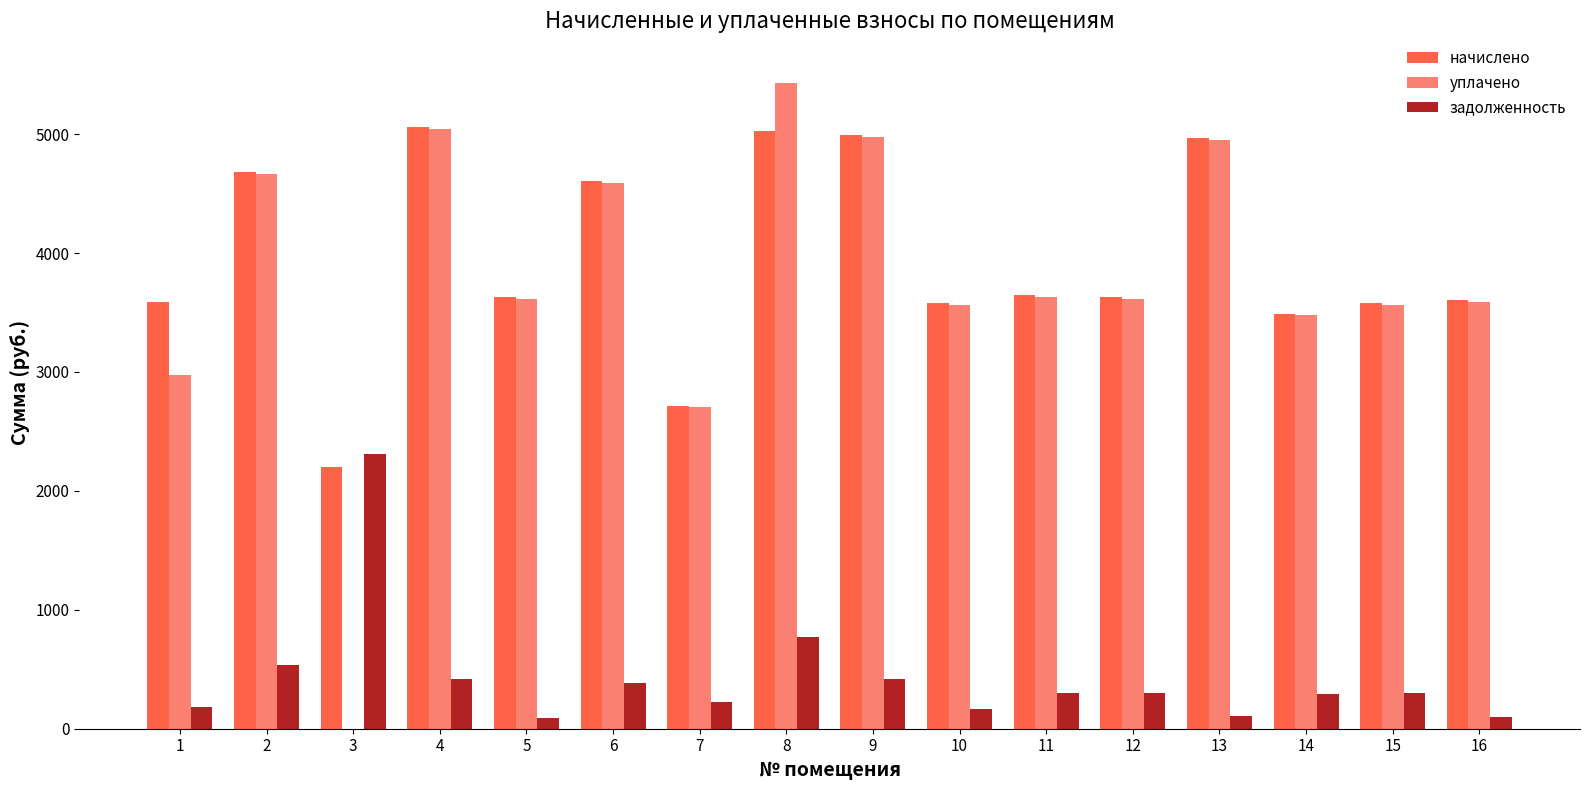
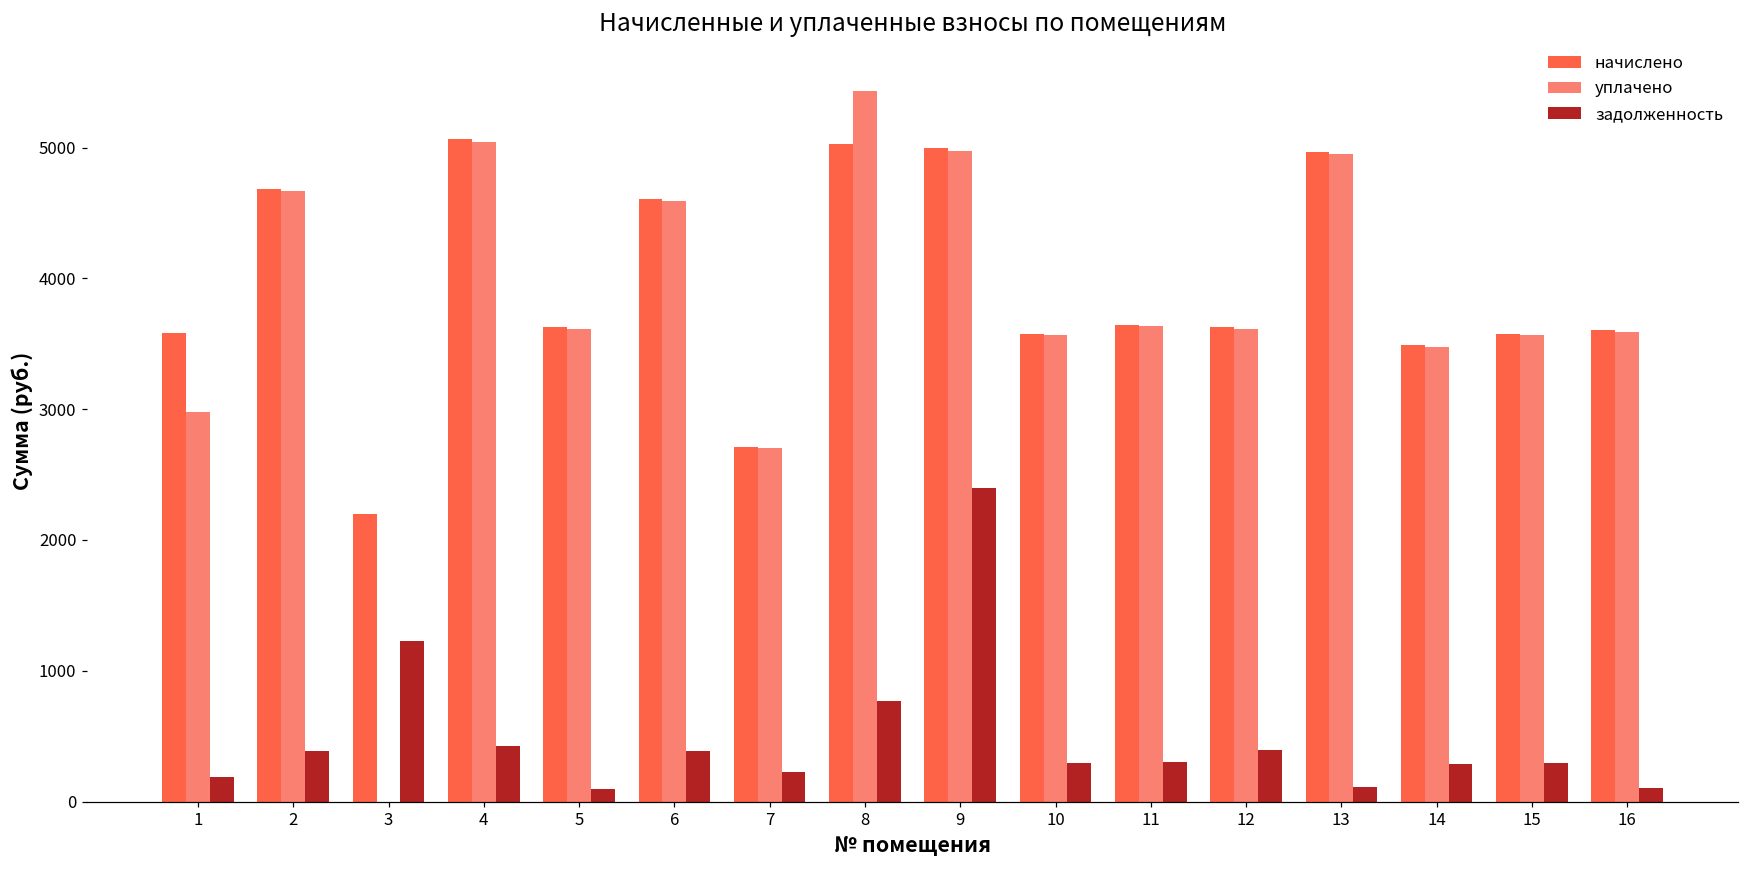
  {
    "задолженность": {
      "1": 180,
-     "2": 540,
-     "3": 2310,
+     "2": 390,
+     "3": 1230,
      "4": 420,
      "5": 90,
      "6": 380,
      "7": 230,
      "8": 770,
-     "9": 420,
-     "10": 160,
+     "9": 2400,
+     "10": 300,
      "11": 300,
-     "12": 300,
+     "12": 400,
      "13": 110,
      "14": 290,
      "15": 300,
      "16": 100
    }
  }
